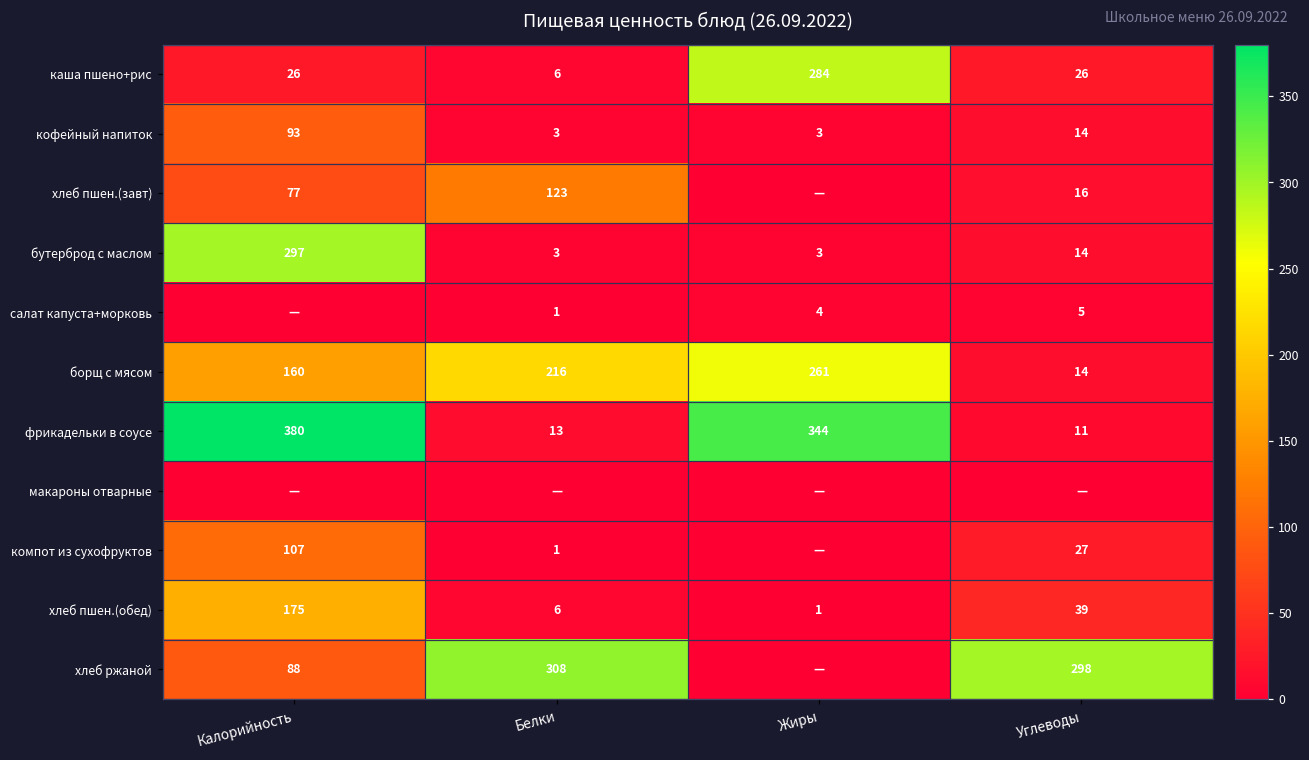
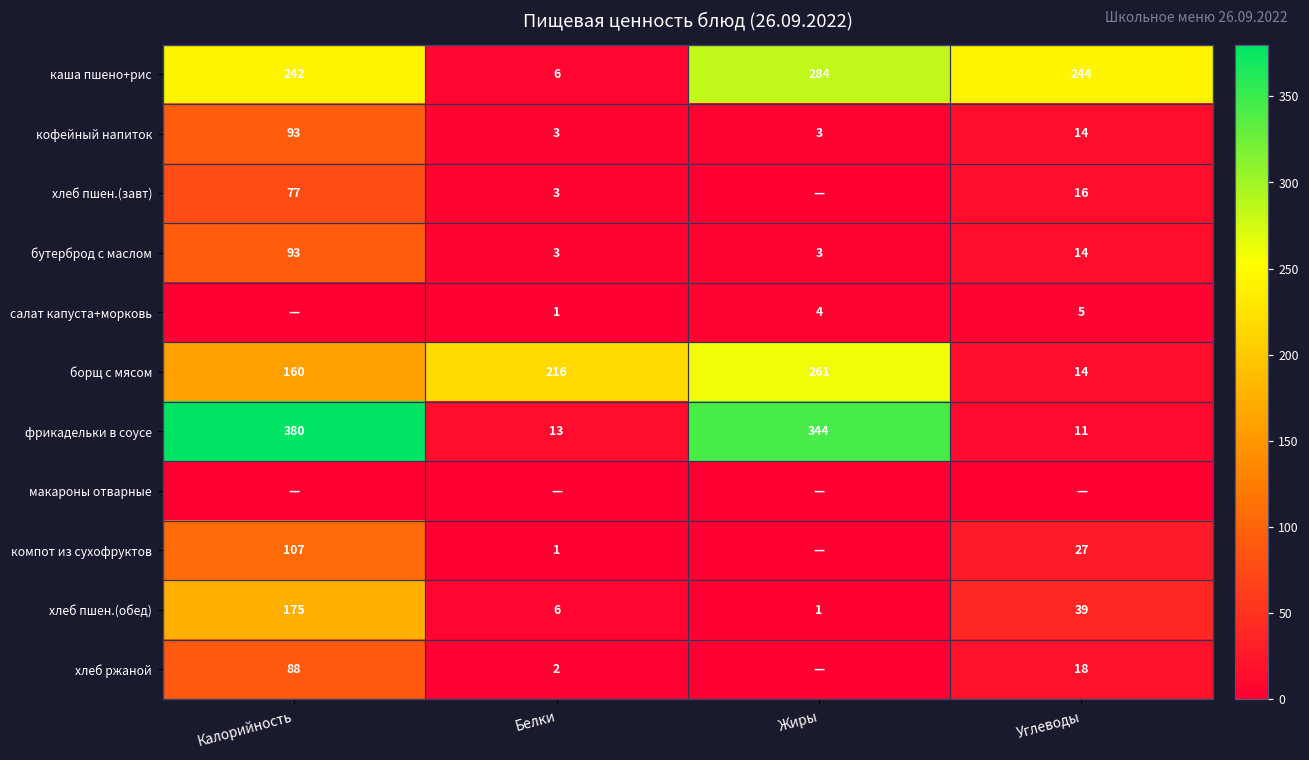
  {
    "каша пшено+рис": {
-     "Калорийность": 26,
+     "Калорийность": 242,
      "Белки": 6,
      "Жиры": 284,
-     "Углеводы": 26
+     "Углеводы": 244
    },
    "кофейный напиток": {
      "Калорийность": 93,
      "Белки": 3,
      "Жиры": 3,
      "Углеводы": 14
    },
    "хлеб пшен.(завт)": {
      "Калорийность": 77,
-     "Белки": 123,
+     "Белки": 3,
      "Углеводы": 16
    },
    "бутерброд с маслом": {
-     "Калорийность": 297,
+     "Калорийность": 93,
      "Белки": 3,
      "Жиры": 3,
      "Углеводы": 14
    },
    "салат капуста+морковь": {
      "Белки": 1,
      "Жиры": 4,
      "Углеводы": 5
    },
    "борщ с мясом": {
      "Калорийность": 160,
      "Белки": 216,
      "Жиры": 261,
      "Углеводы": 14
    },
    "фрикадельки в соусе": {
      "Калорийность": 380,
      "Белки": 13,
      "Жиры": 344,
      "Углеводы": 11
    },
    "компот из сухофруктов": {
      "Калорийность": 107,
      "Белки": 1,
      "Углеводы": 27
    },
    "хлеб пшен.(обед)": {
      "Калорийность": 175,
      "Белки": 6,
      "Жиры": 1,
      "Углеводы": 39
    },
    "хлеб ржаной": {
      "Калорийность": 88,
-     "Белки": 308,
-     "Углеводы": 298
+     "Белки": 2,
+     "Углеводы": 18
    }
  }
